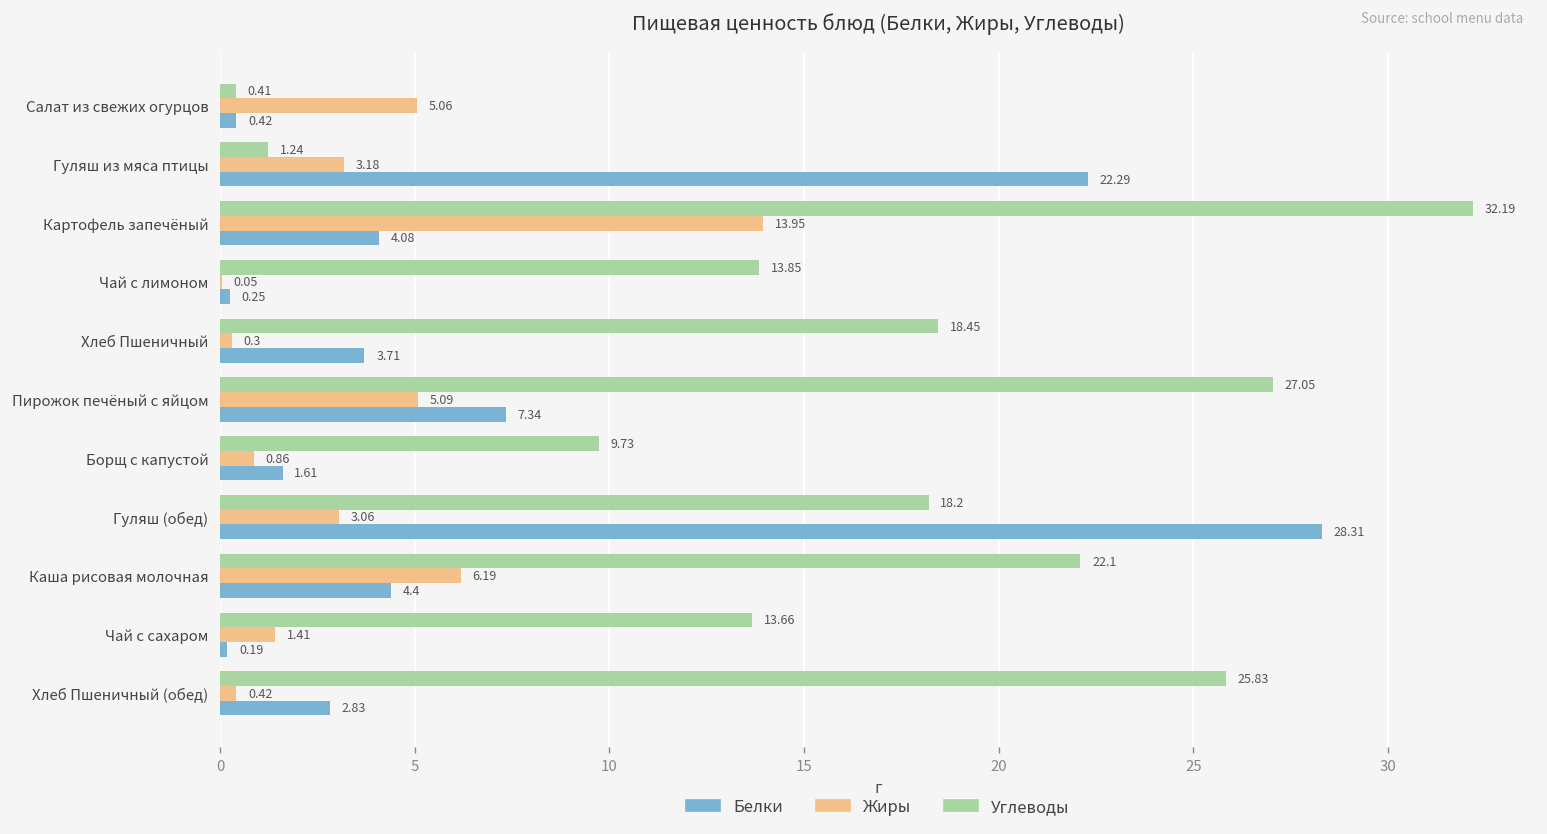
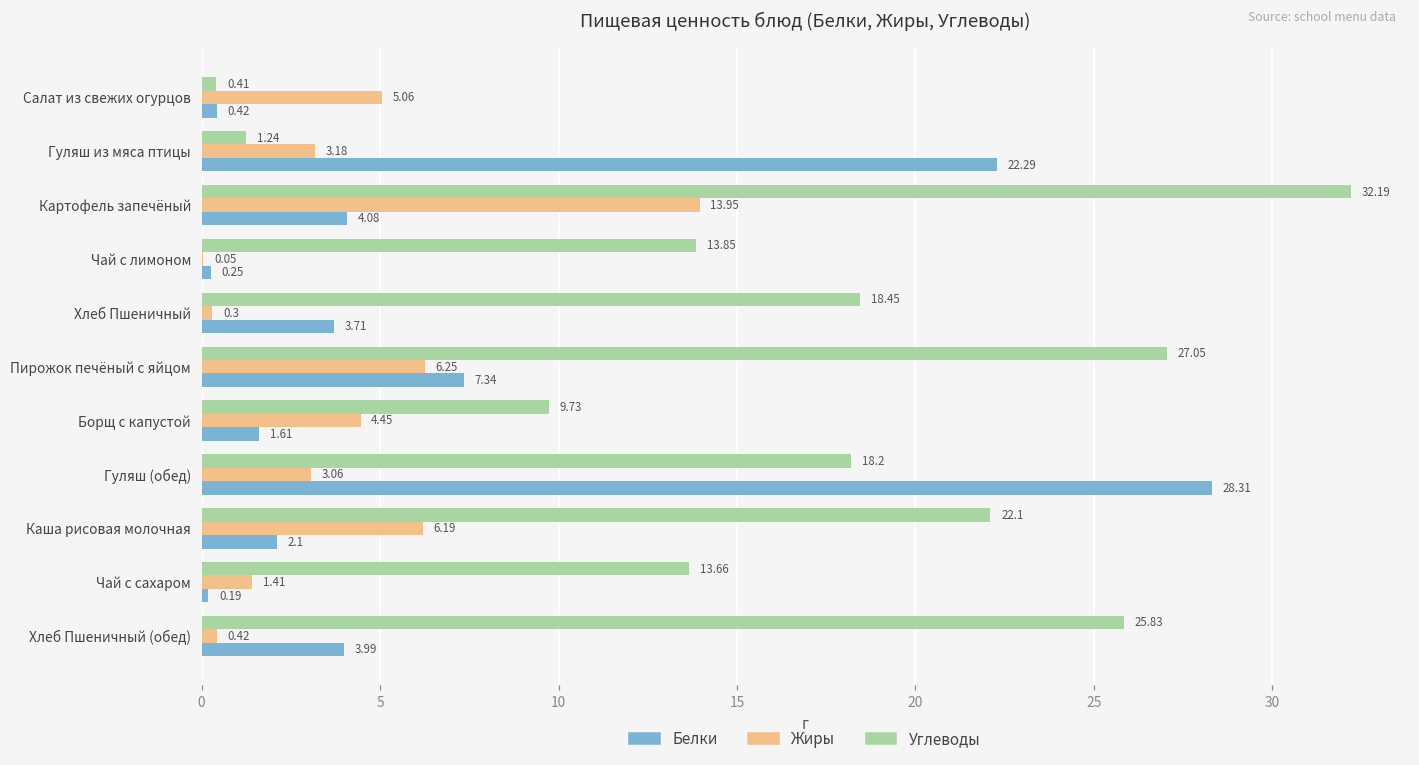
  {
    "Белки": {
      "Салат из свежих огурцов": 0.42,
      "Гуляш из мяса птицы": 22.29,
      "Картофель запечёный": 4.08,
      "Чай с лимоном": 0.25,
      "Хлеб Пшеничный": 3.71,
      "Пирожок печёный с яйцом": 7.34,
      "Борщ с капустой": 1.61,
      "Гуляш (обед)": 28.31,
-     "Каша рисовая молочная": 4.4,
+     "Каша рисовая молочная": 2.1,
      "Чай с сахаром": 0.19,
-     "Хлеб Пшеничный (обед)": 2.83
+     "Хлеб Пшеничный (обед)": 3.99
    },
    "Жиры": {
      "Салат из свежих огурцов": 5.06,
      "Гуляш из мяса птицы": 3.18,
      "Картофель запечёный": 13.95,
      "Чай с лимоном": 0.05,
      "Хлеб Пшеничный": 0.3,
-     "Пирожок печёный с яйцом": 5.09,
-     "Борщ с капустой": 0.86,
+     "Пирожок печёный с яйцом": 6.25,
+     "Борщ с капустой": 4.45,
      "Гуляш (обед)": 3.06,
      "Каша рисовая молочная": 6.19,
      "Чай с сахаром": 1.41,
      "Хлеб Пшеничный (обед)": 0.42
    },
    "Углеводы": {
      "Салат из свежих огурцов": 0.41,
      "Гуляш из мяса птицы": 1.24,
      "Картофель запечёный": 32.19,
      "Чай с лимоном": 13.85,
      "Хлеб Пшеничный": 18.45,
      "Пирожок печёный с яйцом": 27.05,
      "Борщ с капустой": 9.73,
      "Гуляш (обед)": 18.2,
      "Каша рисовая молочная": 22.1,
      "Чай с сахаром": 13.66,
      "Хлеб Пшеничный (обед)": 25.83
    }
  }
